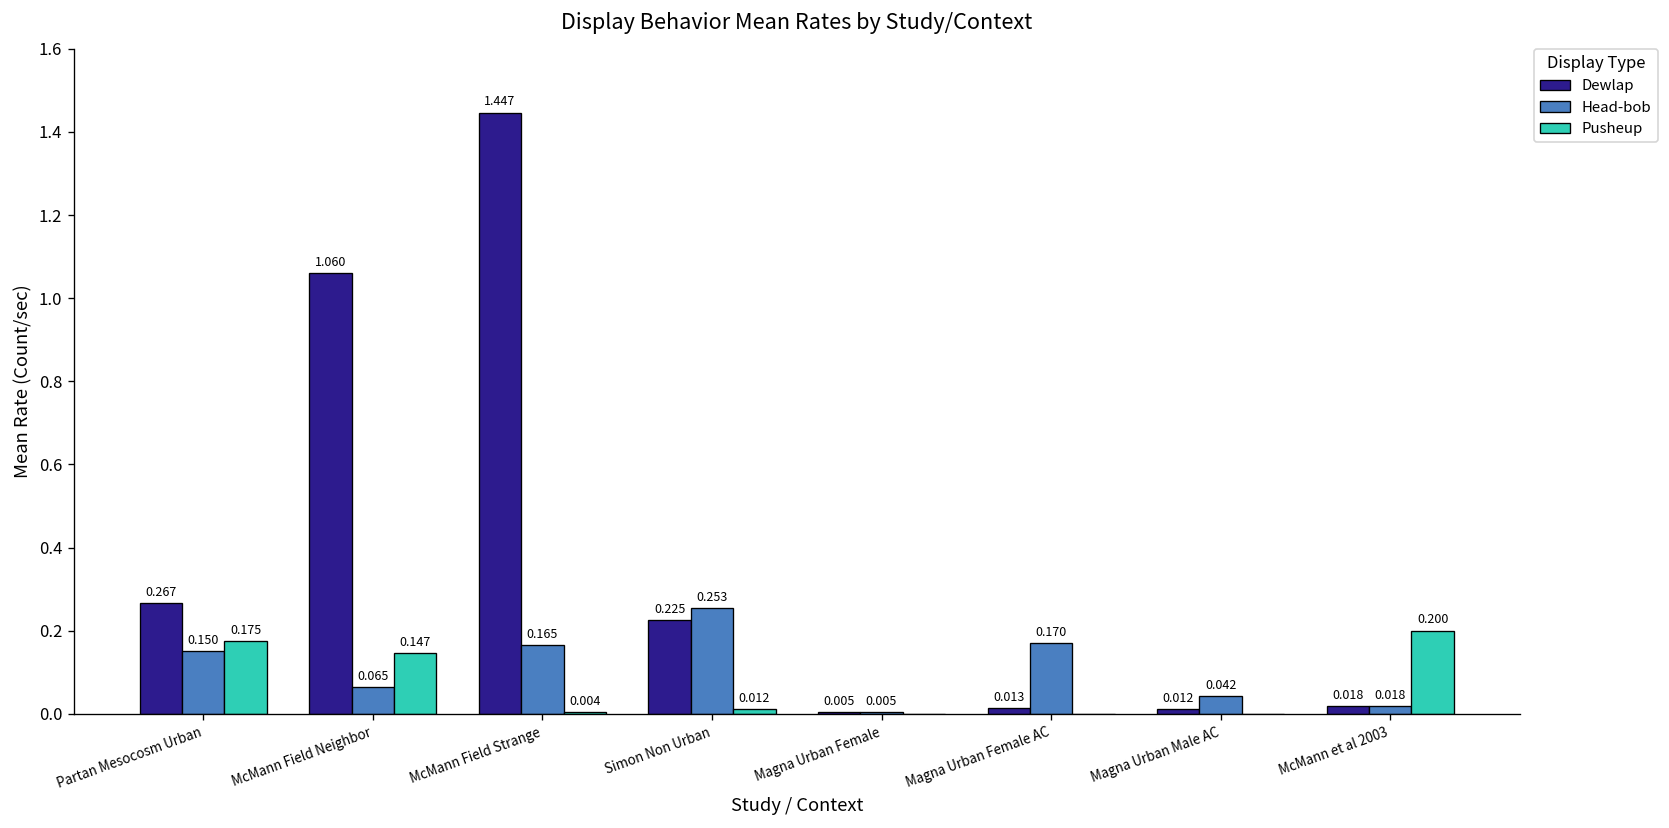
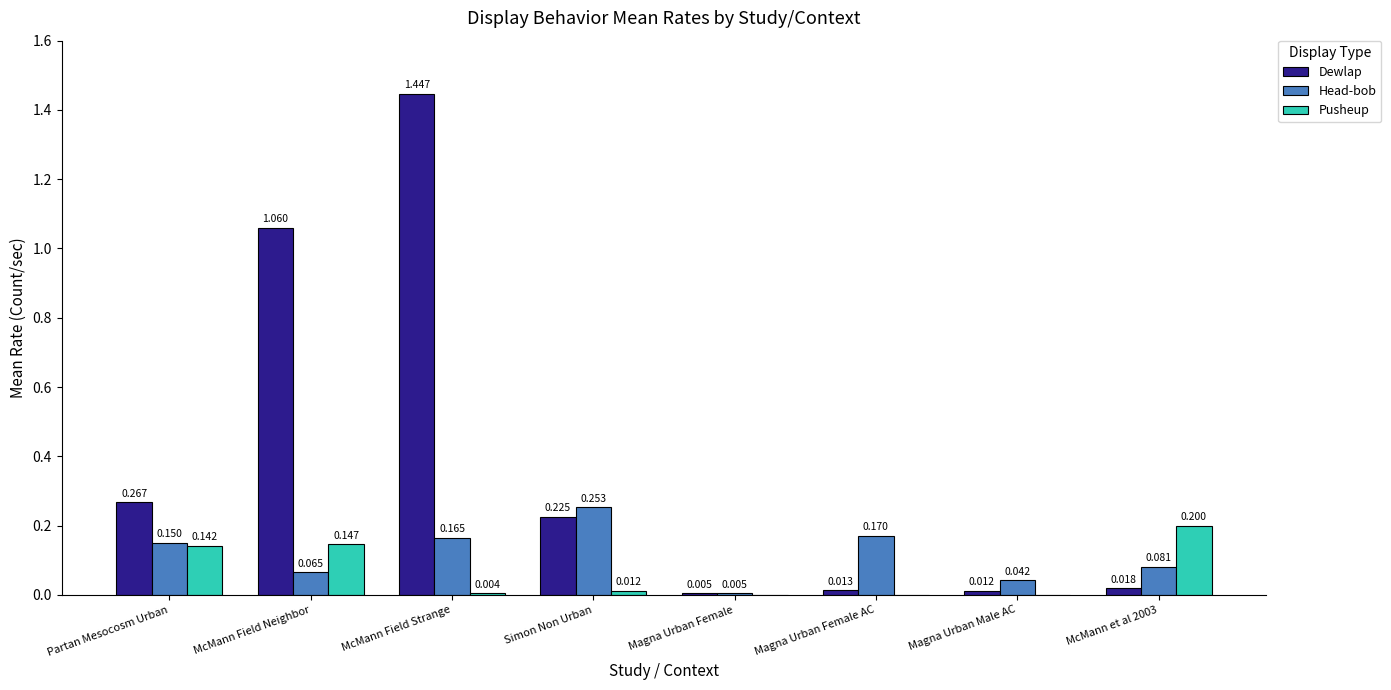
  {
    "Dewlap": {
      "Partan Mesocosm Urban": 0.267,
      "McMann Field Neighbor": 1.060,
      "McMann Field Strange": 1.447,
      "Simon Non Urban": 0.225,
      "Magna Urban Female": 0.005,
      "Magna Urban Female AC": 0.013,
      "Magna Urban Male AC": 0.012,
      "McMann et al 2003": 0.018
    },
    "Head-bob": {
      "Partan Mesocosm Urban": 0.150,
      "McMann Field Neighbor": 0.065,
      "McMann Field Strange": 0.165,
      "Simon Non Urban": 0.253,
      "Magna Urban Female": 0.005,
      "Magna Urban Female AC": 0.170,
      "Magna Urban Male AC": 0.042,
-     "McMann et al 2003": 0.018
+     "McMann et al 2003": 0.081
    },
    "Pusheup": {
-     "Partan Mesocosm Urban": 0.175,
+     "Partan Mesocosm Urban": 0.142,
      "McMann Field Neighbor": 0.147,
      "McMann Field Strange": 0.004,
      "Simon Non Urban": 0.012,
      "McMann et al 2003": 0.200
    }
  }
